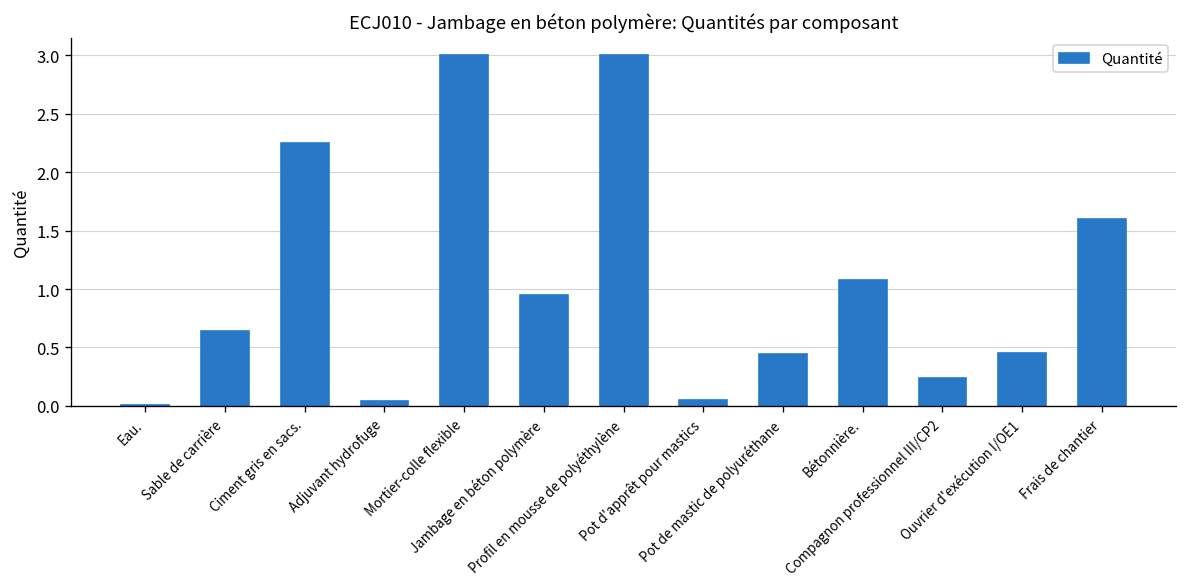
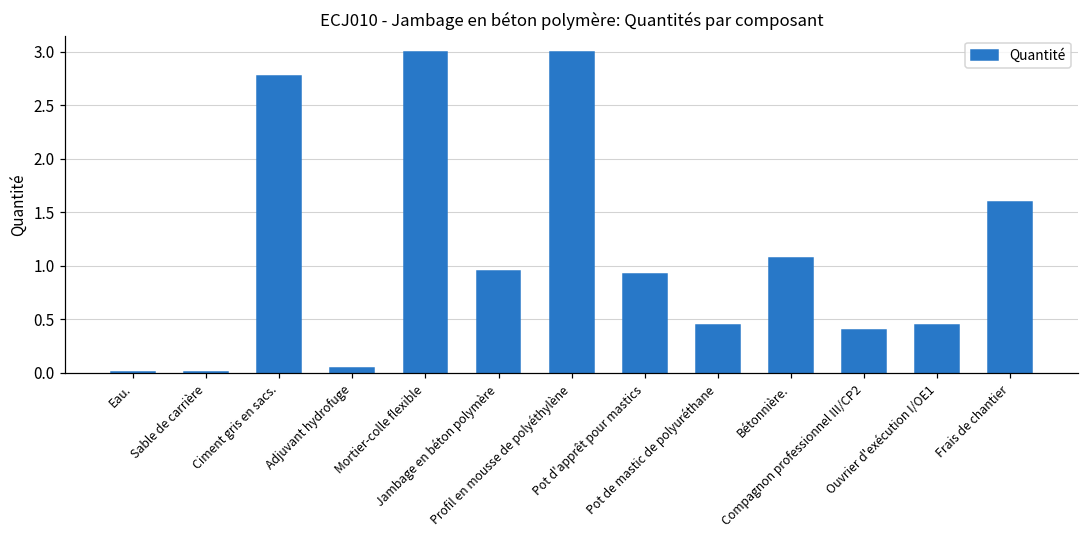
  {
-   "Sable de carrière": 0.6,
-   "Ciment gris en sacs.": 2.3,
+   "Sable de carrière": 0.0,
+   "Ciment gris en sacs.": 2.8,
    "Adjuvant hydrofuge": 0.0,
    "Mortier-colle flexible": 3.0,
    "Jambage en béton polymère": 1.0,
    "Profil en mousse de polyéthylène": 3.0,
-   "Pot d'apprêt pour mastics": 0.1,
+   "Pot d'apprêt pour mastics": 0.9,
    "Pot de mastic de polyuréthane": 0.4,
    "Bétonnière.": 1.1,
-   "Compagnon professionnel III/CP2": 0.2,
+   "Compagnon professionnel III/CP2": 0.4,
    "Ouvrier d'exécution I/OE1": 0.5,
    "Frais de chantier": 1.6
  }
